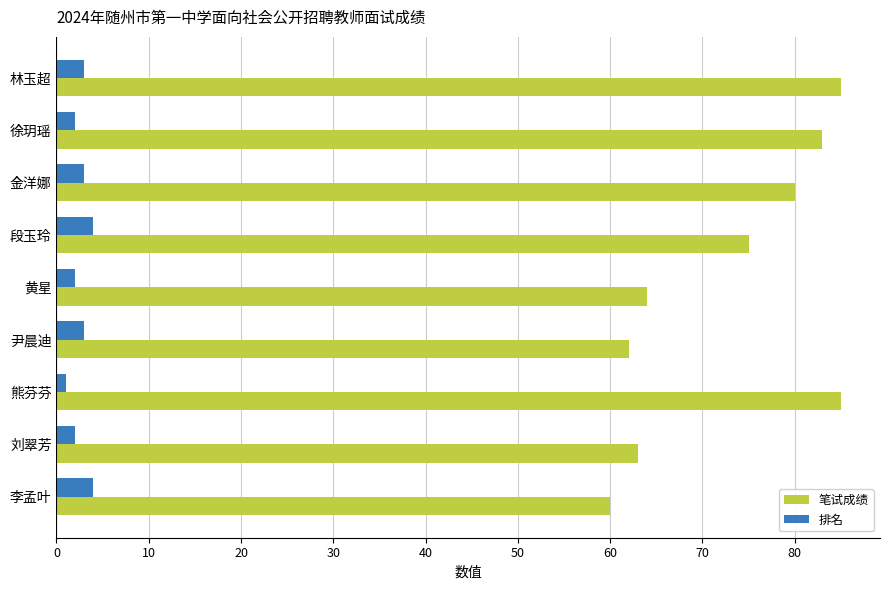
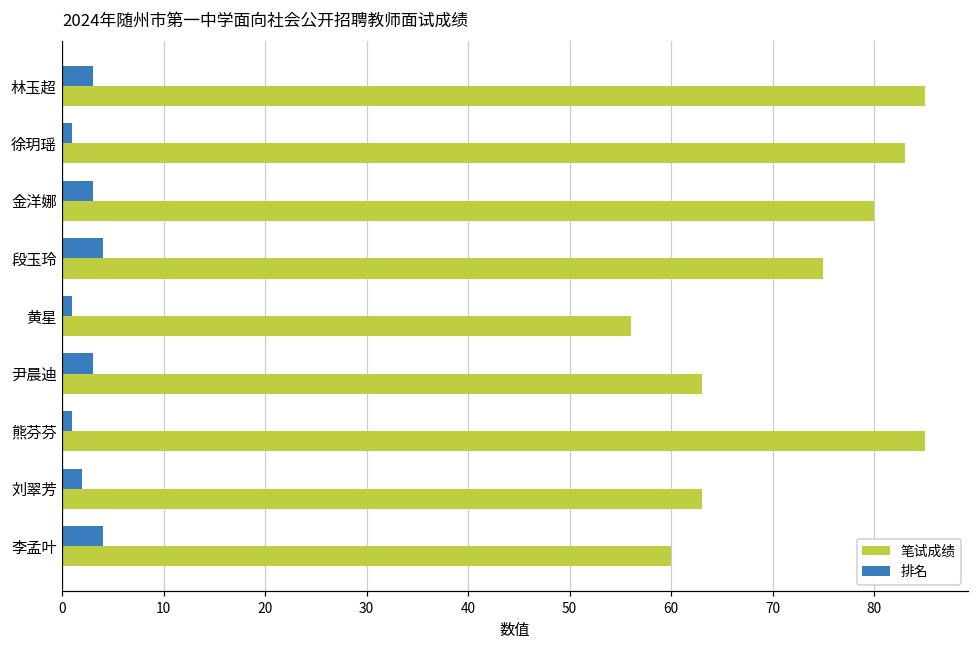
  {
    "笔试成绩": {
      "林玉超": 85,
      "徐玥瑶": 83,
      "金洋娜": 80,
      "段玉玲": 75,
-     "黄星": 64,
-     "尹晨迪": 62,
+     "黄星": 56,
+     "尹晨迪": 63,
      "熊芬芬": 85,
      "刘翠芳": 63,
      "李孟叶": 60
    },
    "排名": {
      "林玉超": 3,
-     "徐玥瑶": 2,
+     "徐玥瑶": 1,
      "金洋娜": 3,
      "段玉玲": 4,
-     "黄星": 2,
+     "黄星": 1,
      "尹晨迪": 3,
      "熊芬芬": 1,
      "刘翠芳": 2,
      "李孟叶": 4
    }
  }
